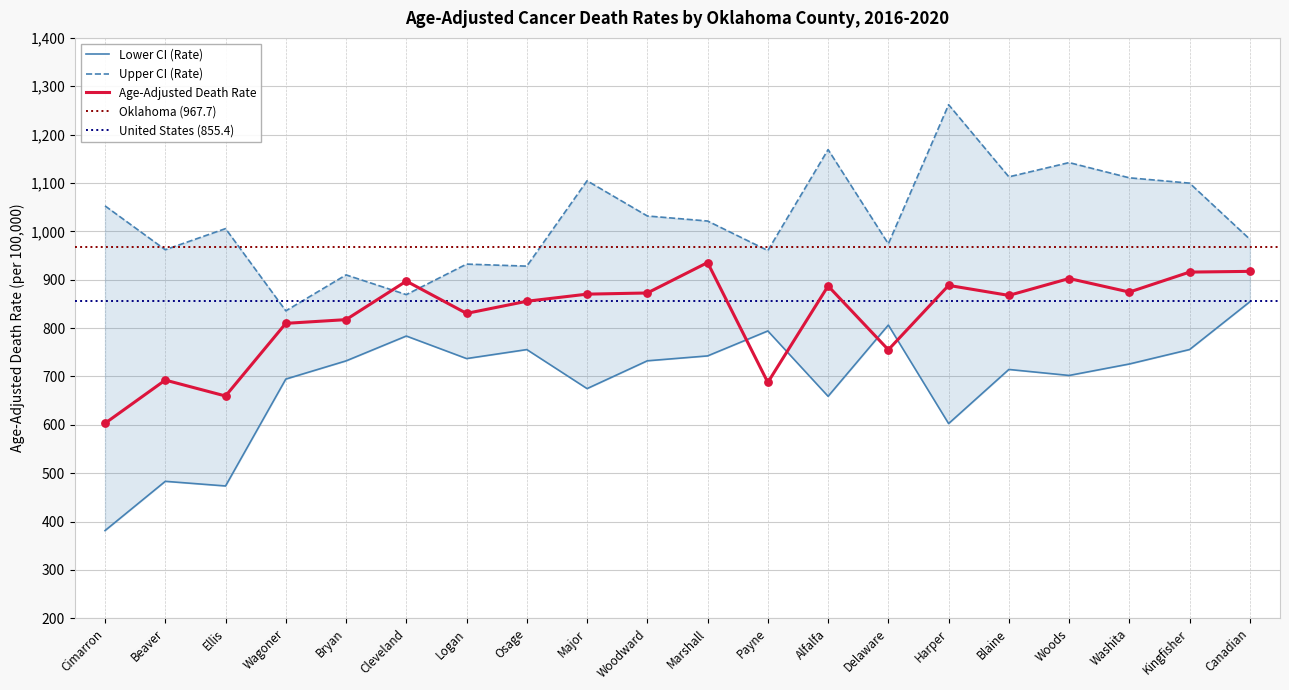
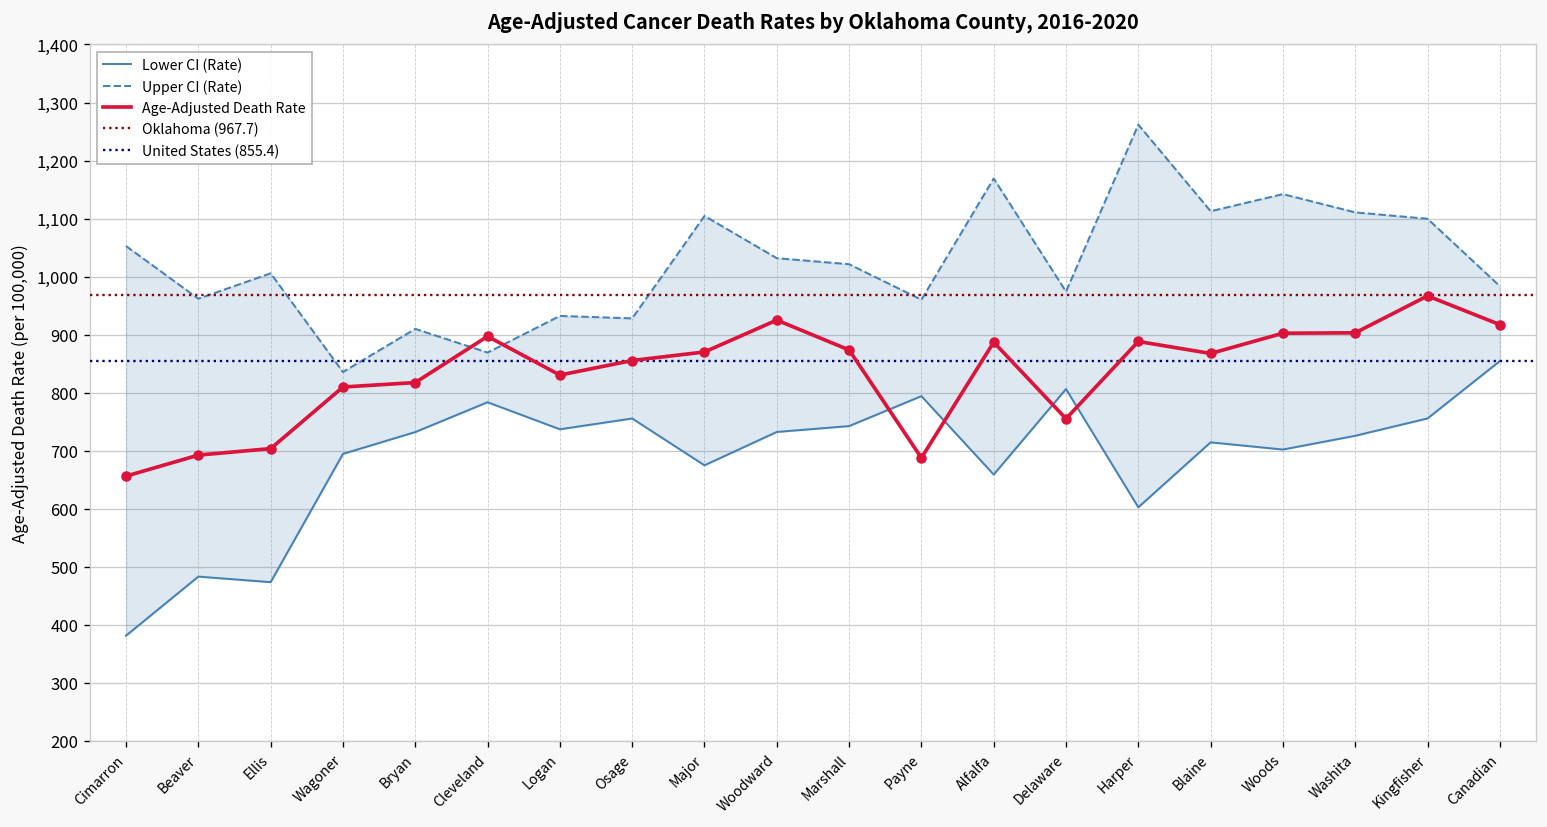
  {
    "Age-Adjusted Death Rate": {
-     "Cimarron": 600,
+     "Cimarron": 660,
      "Beaver": 690,
-     "Ellis": 660,
+     "Ellis": 700,
      "Wagoner": 810,
      "Bryan": 820,
      "Cleveland": 900,
      "Logan": 830,
      "Osage": 860,
      "Major": 870,
-     "Woodward": 870,
-     "Marshall": 940,
+     "Woodward": 930,
+     "Marshall": 870,
      "Payne": 690,
      "Alfalfa": 890,
      "Delaware": 760,
      "Harper": 890,
      "Blaine": 870,
      "Woods": 900,
-     "Washita": 870,
-     "Kingfisher": 920,
+     "Washita": 900,
+     "Kingfisher": 970,
      "Canadian": 920
    }
  }
